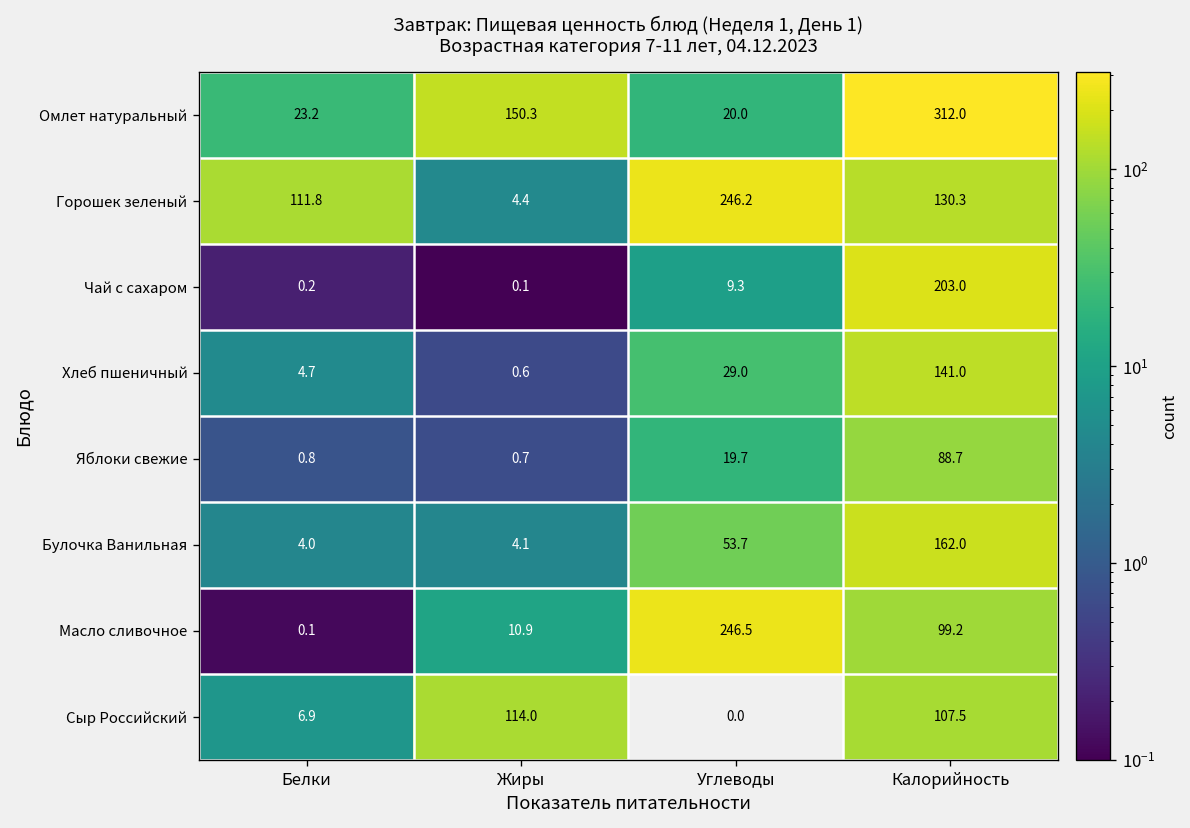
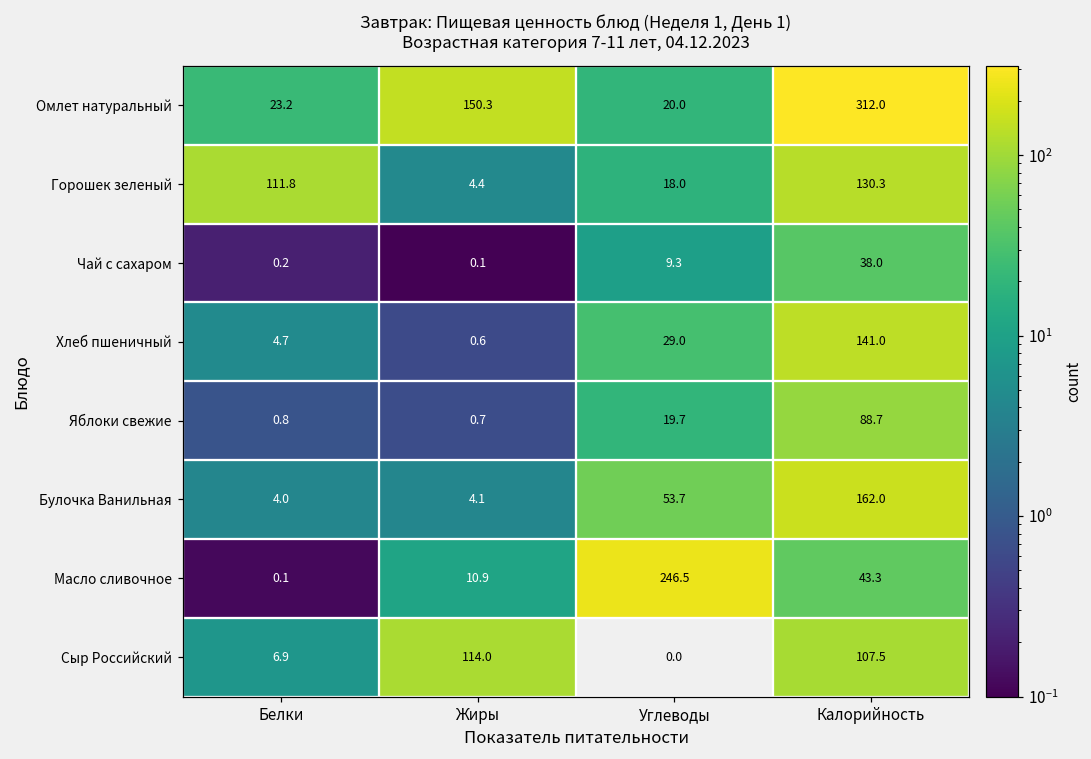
  {
    "Омлет натуральный": {
      "Белки": 23.2,
      "Жиры": 150.3,
      "Углеводы": 20.0,
      "Калорийность": 312.0
    },
    "Горошек зеленый": {
      "Белки": 111.8,
      "Жиры": 4.4,
-     "Углеводы": 246.2,
+     "Углеводы": 18.0,
      "Калорийность": 130.3
    },
    "Чай с сахаром": {
      "Белки": 0.2,
      "Жиры": 0.1,
      "Углеводы": 9.3,
-     "Калорийность": 203.0
+     "Калорийность": 38.0
    },
    "Хлеб пшеничный": {
      "Белки": 4.7,
      "Жиры": 0.6,
      "Углеводы": 29.0,
      "Калорийность": 141.0
    },
    "Яблоки свежие": {
      "Белки": 0.8,
      "Жиры": 0.7,
      "Углеводы": 19.7,
      "Калорийность": 88.7
    },
    "Булочка Ванильная": {
      "Белки": 4.0,
      "Жиры": 4.1,
      "Углеводы": 53.7,
      "Калорийность": 162.0
    },
    "Масло сливочное": {
      "Белки": 0.1,
      "Жиры": 10.9,
      "Углеводы": 246.5,
-     "Калорийность": 99.2
+     "Калорийность": 43.3
    },
    "Сыр Российский": {
      "Белки": 6.9,
      "Жиры": 114.0,
      "Углеводы": 0.0,
      "Калорийность": 107.5
    }
  }
